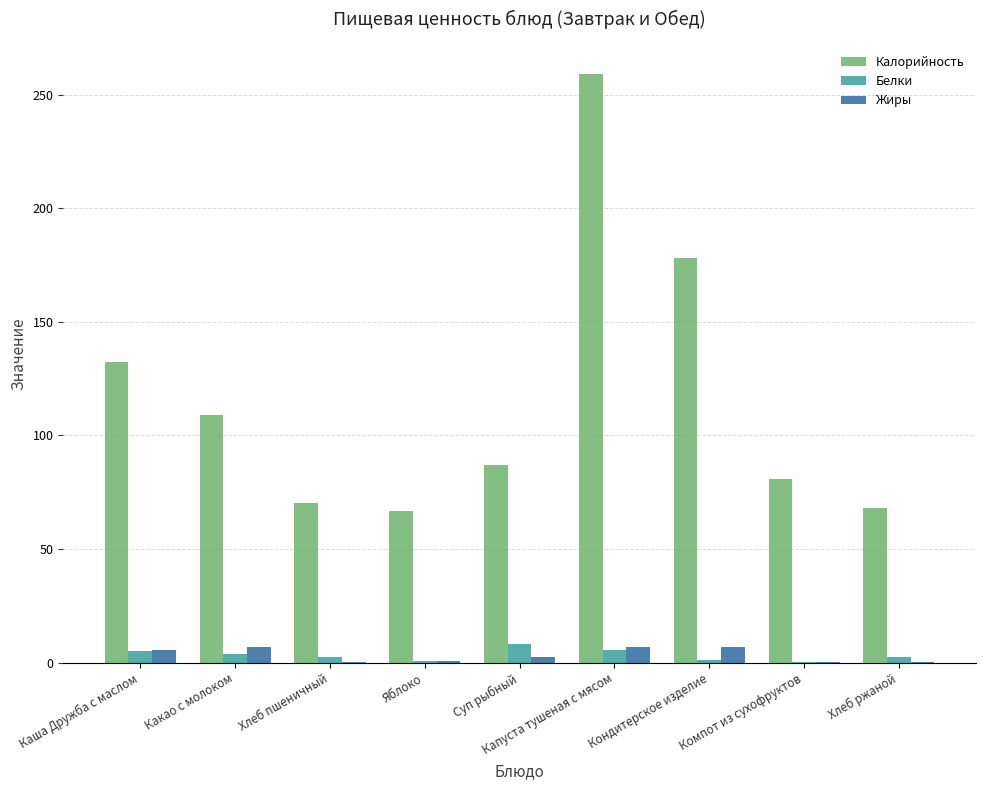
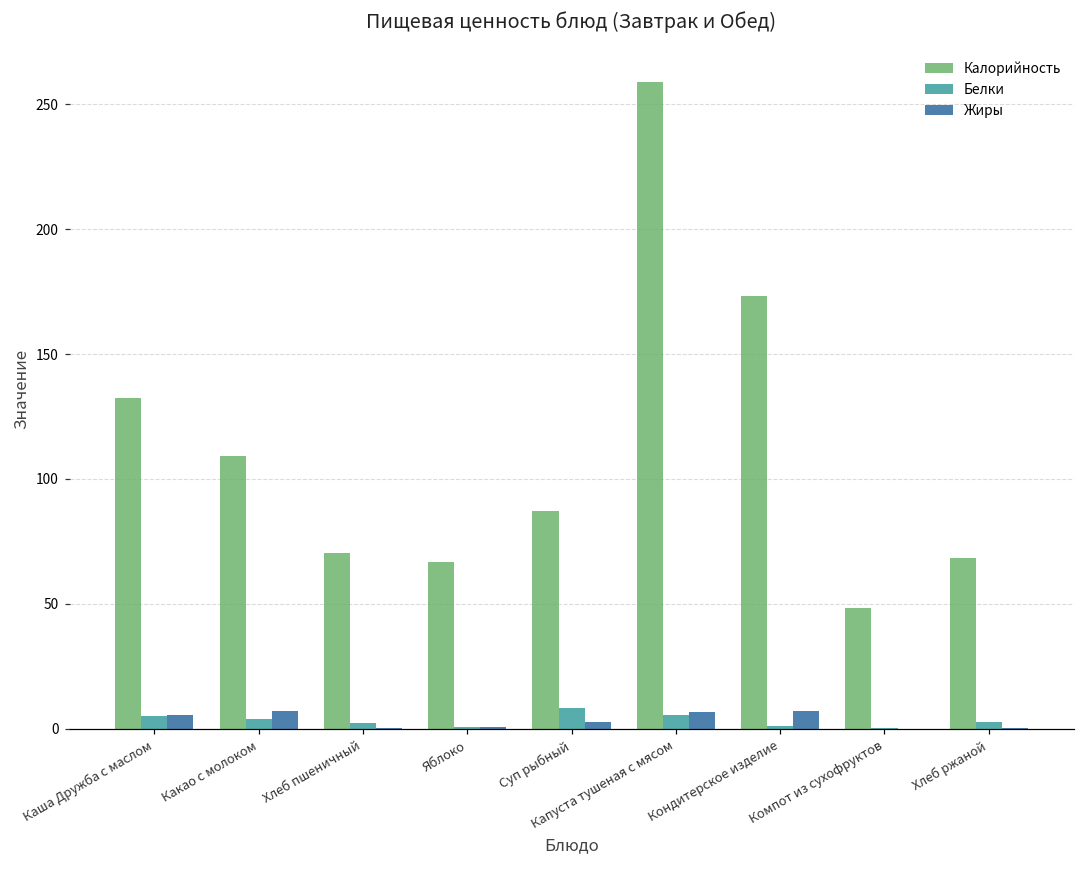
  {
    "Калорийность": {
      "Каша Дружба с маслом": 133,
      "Какао с молоком": 109,
      "Хлеб пшеничный": 70,
      "Яблоко": 67,
      "Суп рыбный": 87,
      "Капуста тушеная с мясом": 259,
-     "Кондитерское изделие": 178,
-     "Компот из сухофруктов": 81,
+     "Кондитерское изделие": 173,
+     "Компот из сухофруктов": 49,
      "Хлеб ржаной": 68
    }
  }
